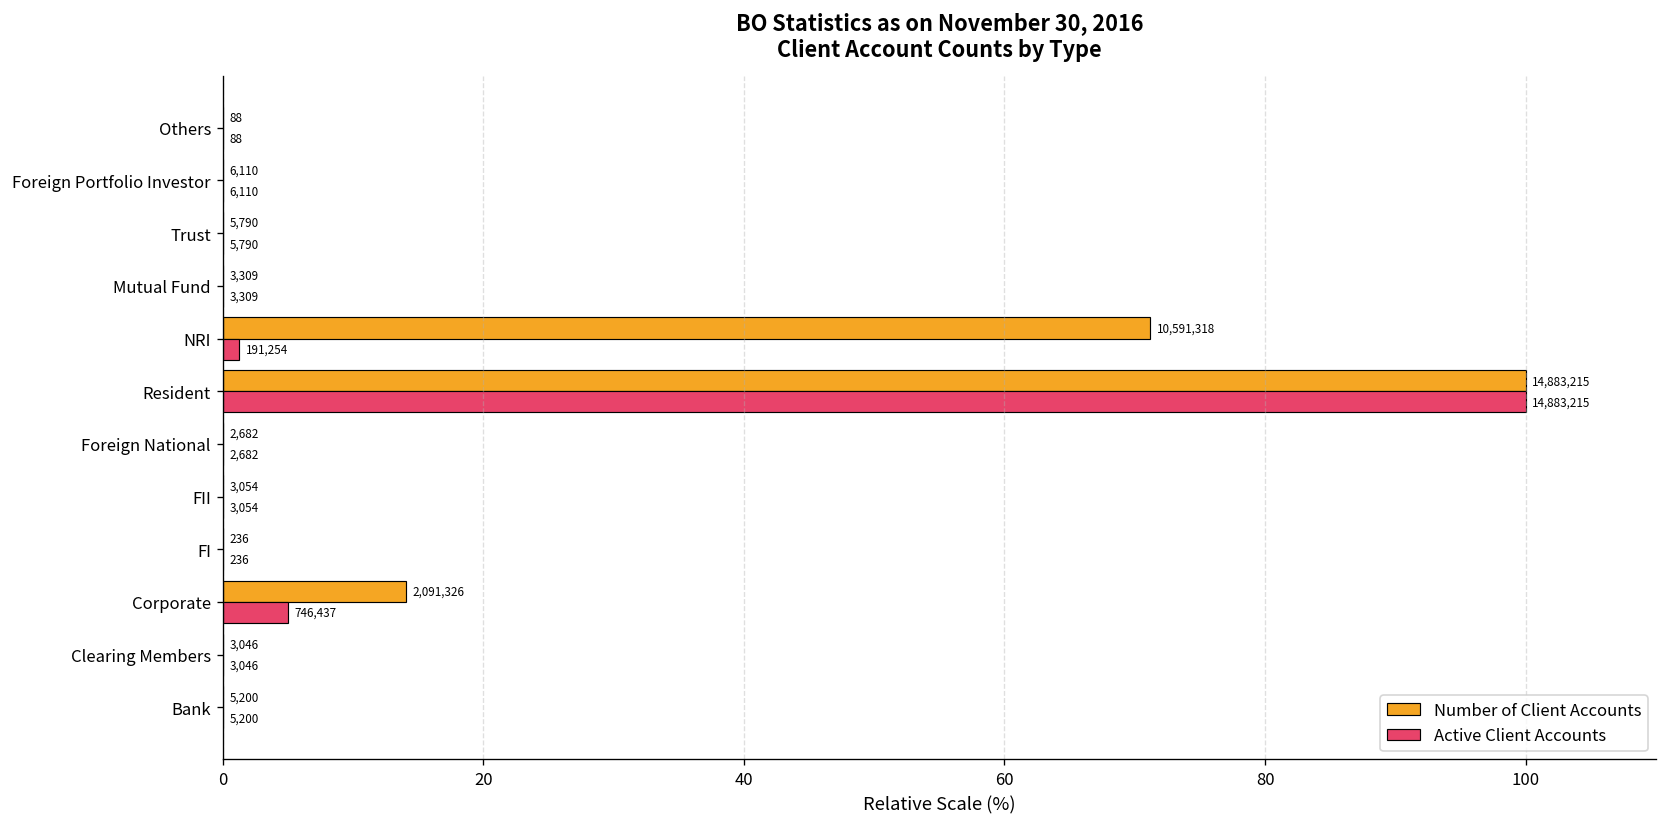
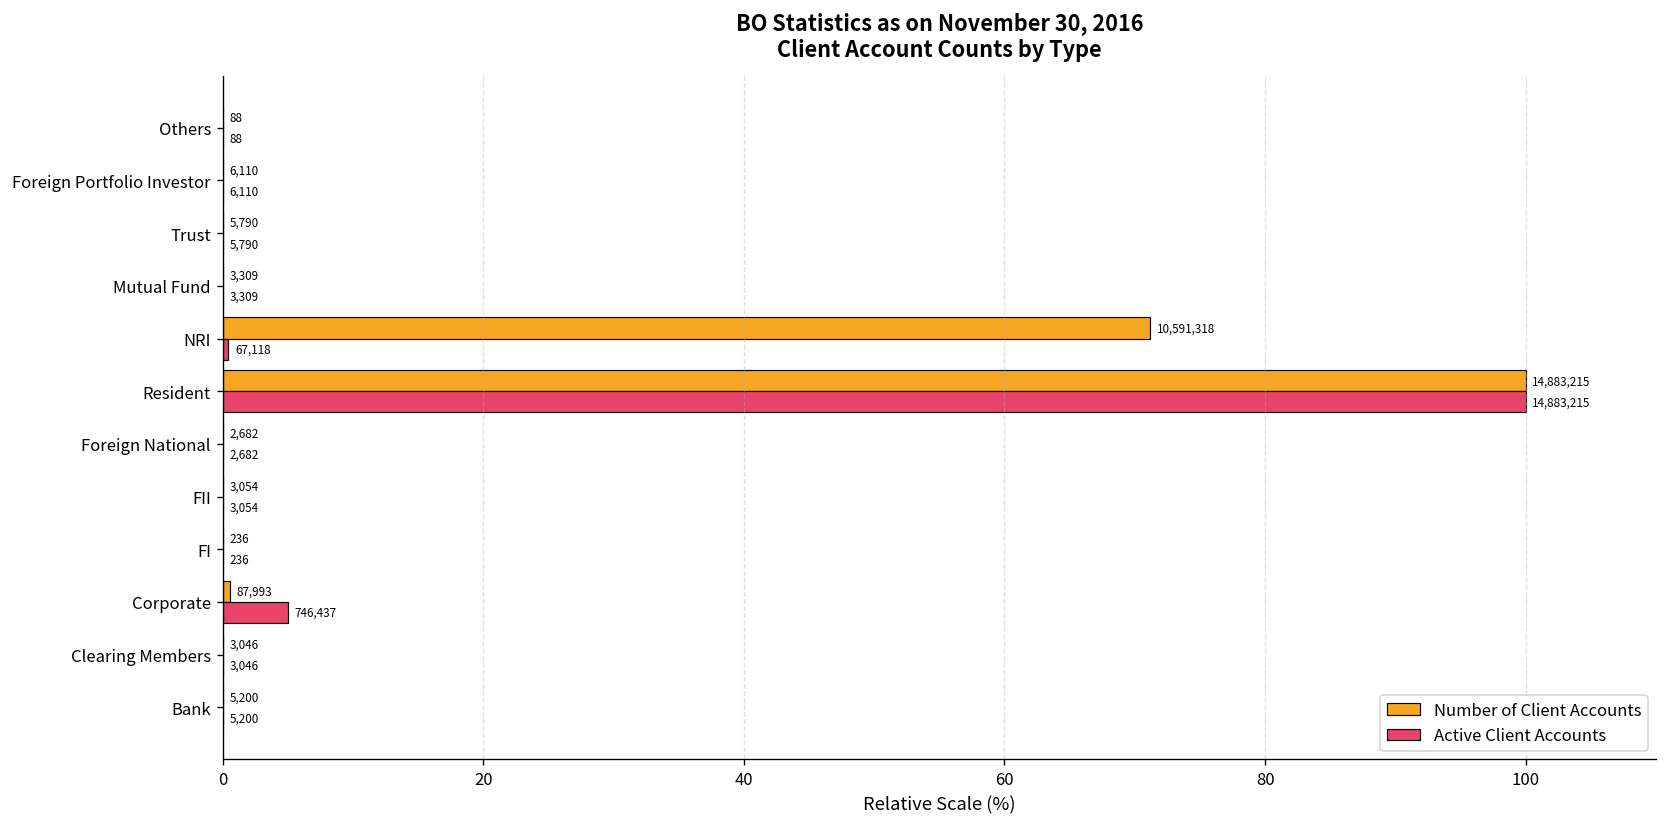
  {
    "Number of Client Accounts": {
-     "Corporate": "2,091,326"
+     "Corporate": "87,993"
    },
    "Active Client Accounts": {
-     "NRI": "191,254"
+     "NRI": "67,118"
    }
  }
